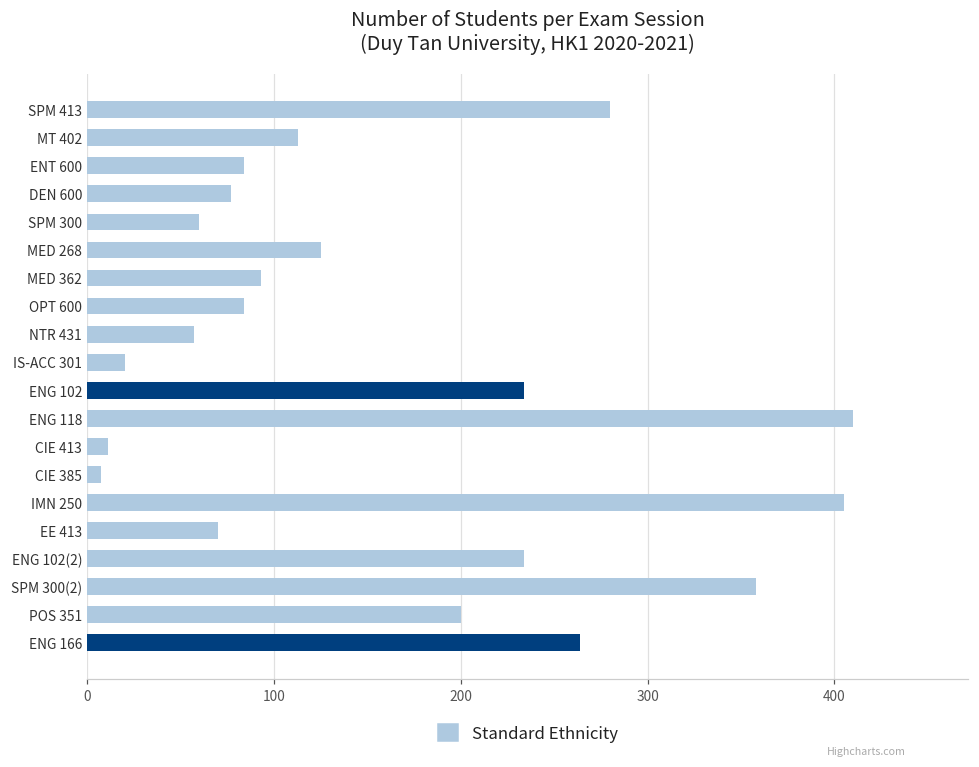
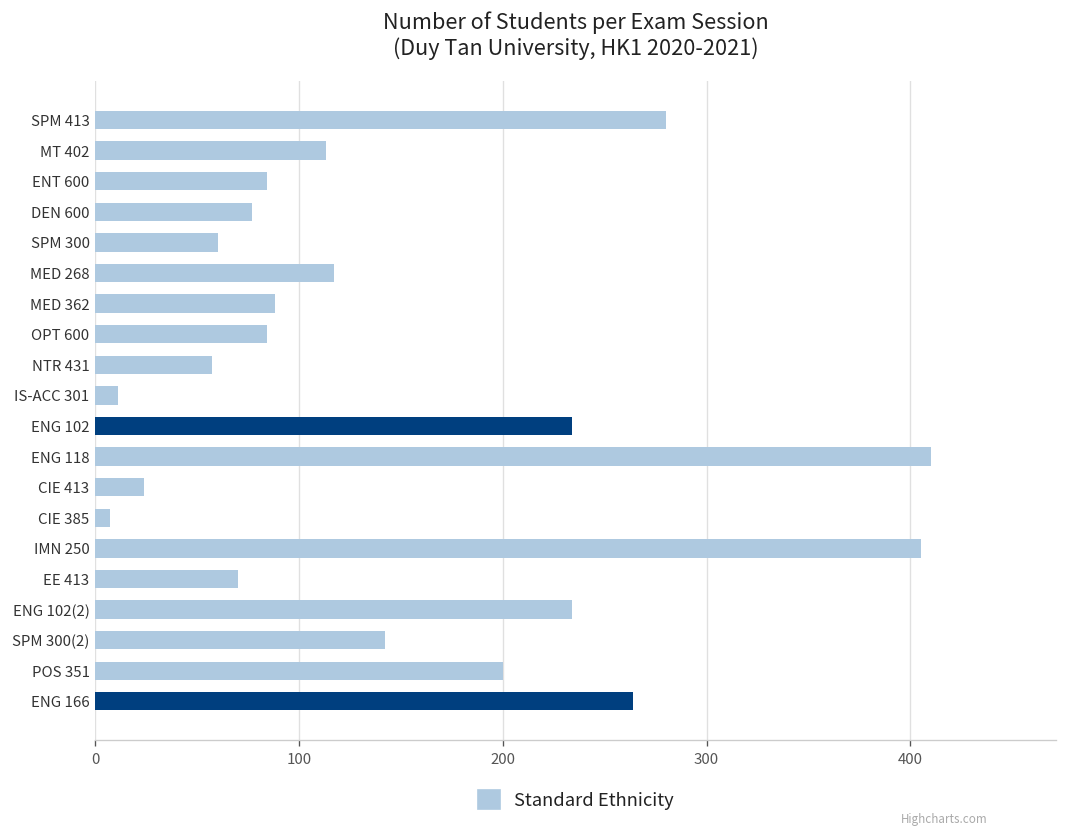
  {
    "SPM 413": 280,
    "MT 402": 113,
    "ENT 600": 84,
    "DEN 600": 77,
    "SPM 300": 60,
-   "MED 268": 125,
-   "MED 362": 93,
+   "MED 268": 117,
+   "MED 362": 88,
    "OPT 600": 84,
    "NTR 431": 57,
-   "IS-ACC 301": 20,
+   "IS-ACC 301": 11,
    "ENG 102": 234,
    "ENG 118": 410,
-   "CIE 413": 11,
+   "CIE 413": 24,
    "CIE 385": 7,
    "IMN 250": 405,
    "EE 413": 70,
    "ENG 102(2)": 234,
-   "SPM 300(2)": 358,
+   "SPM 300(2)": 142,
    "POS 351": 200,
    "ENG 166": 264
  }
